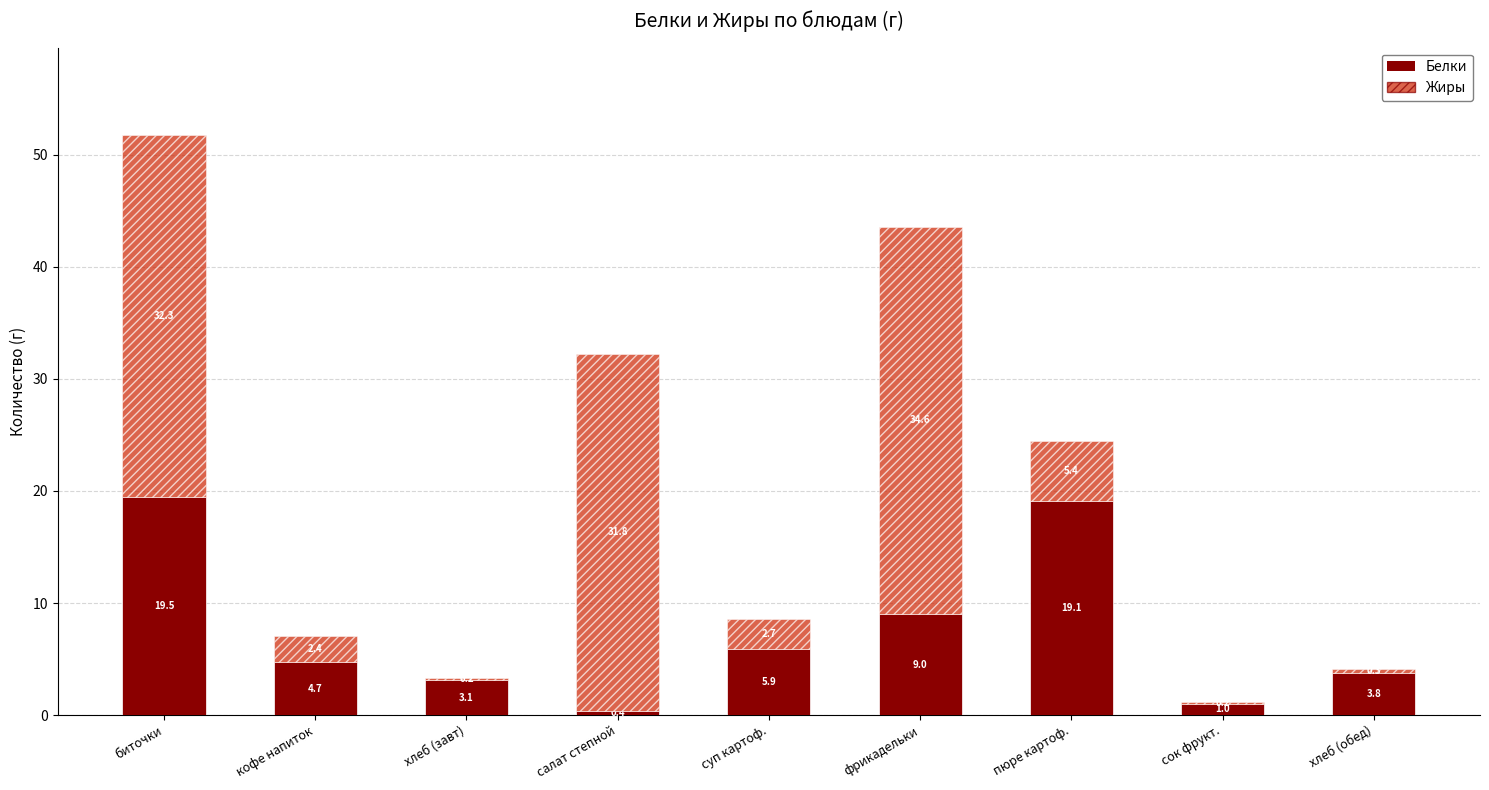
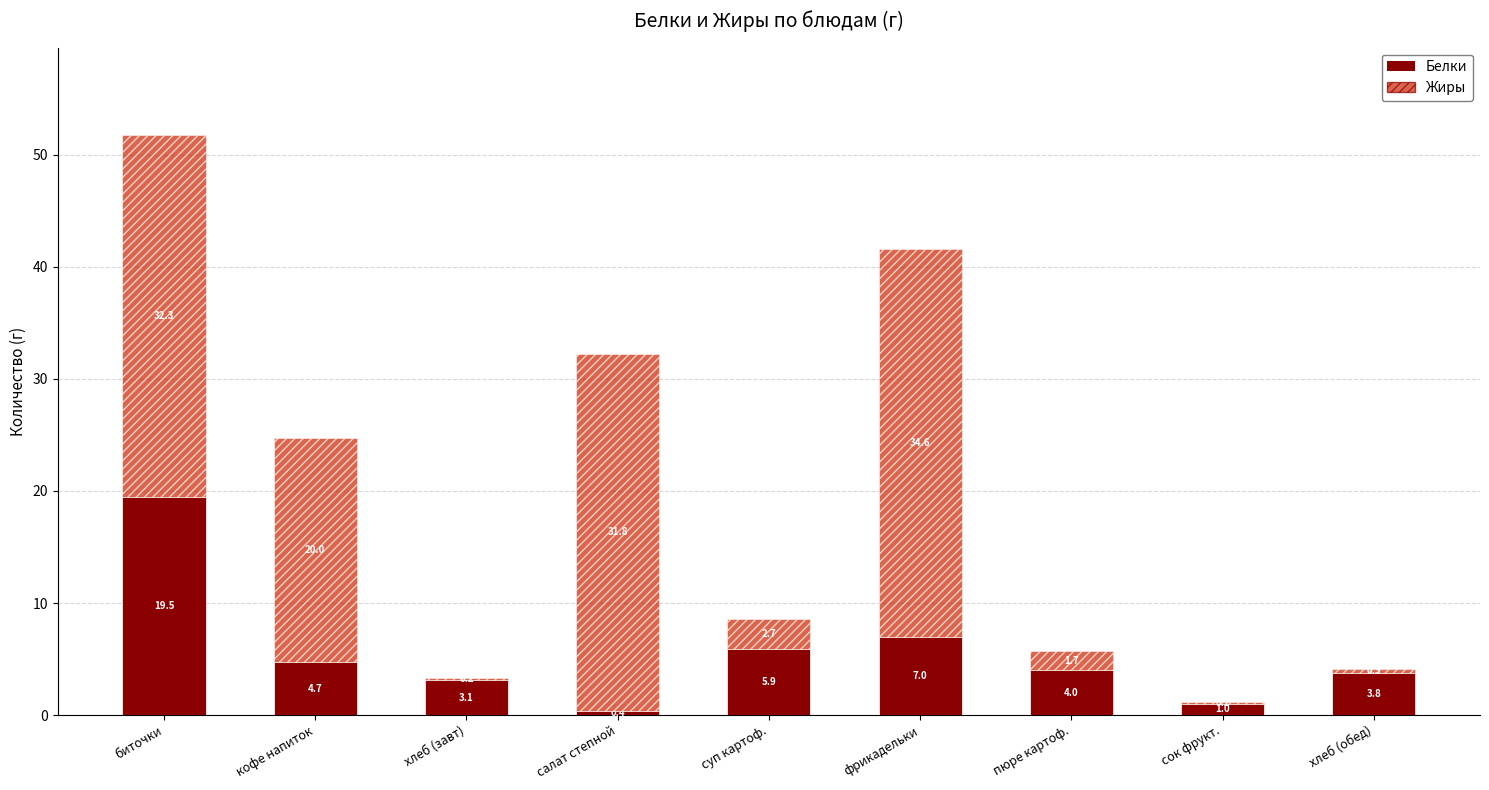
  {
    "Белки": {
      "биточки": 19.5,
      "кофе напиток": 4.7,
      "хлеб (завт)": 3.1,
      "салат степной": 0.4,
      "суп картоф.": 5.9,
-     "фрикадельки": 9.0,
-     "пюре картоф.": 19.1,
+     "фрикадельки": 7.0,
+     "пюре картоф.": 4.0,
      "сок фрукт.": 1.0,
      "хлеб (обед)": 3.8
    },
    "Жиры": {
      "биточки": 32.3,
-     "кофе напиток": 2.4,
+     "кофе напиток": 20.0,
      "салат степной": 31.8,
      "суп картоф.": 2.7,
      "фрикадельки": 34.6,
-     "пюре картоф.": 5.4
+     "пюре картоф.": 1.7
    }
  }
